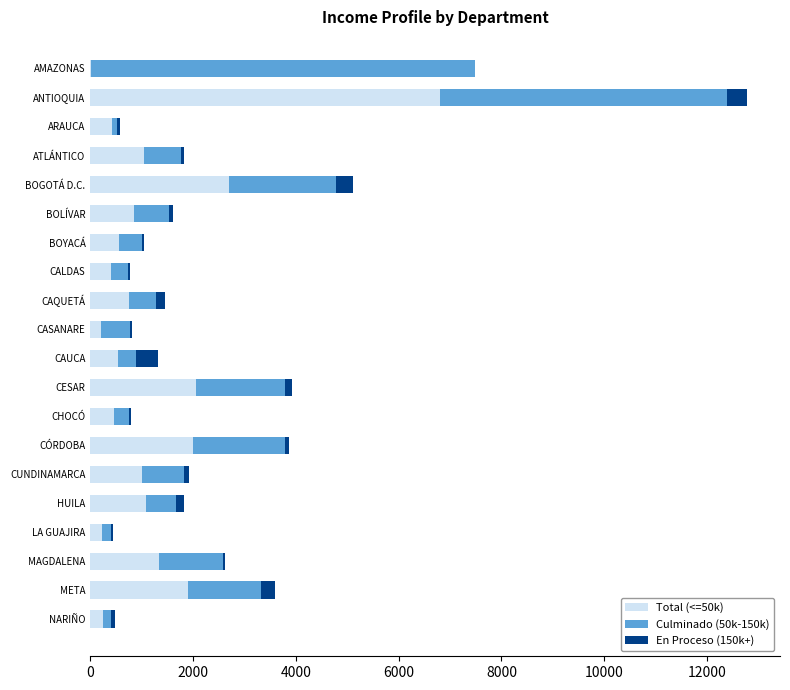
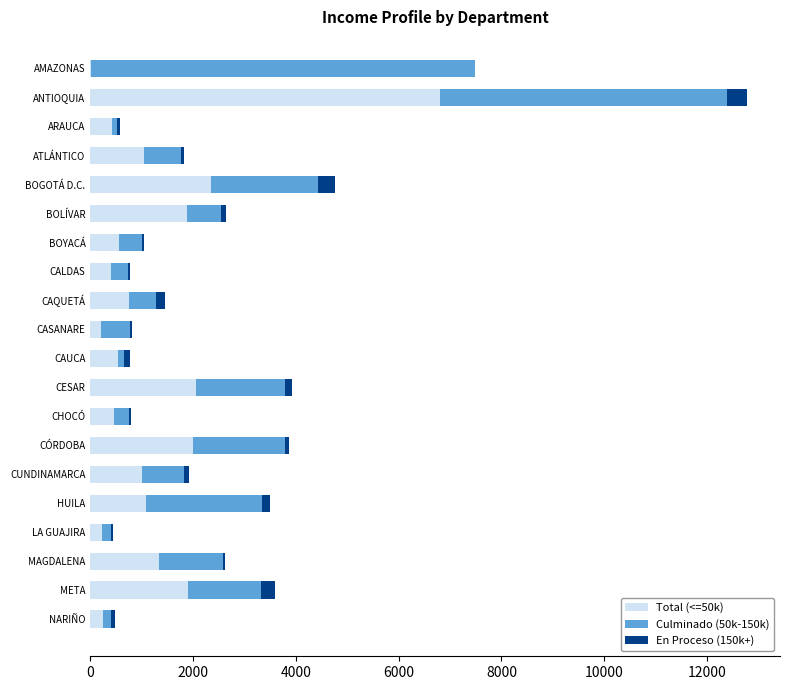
  {
    "Total (<=50k)": {
      "ANTIOQUIA": 6800,
      "ARAUCA": 400,
      "ATLÁNTICO": 1100,
-     "BOGOTÁ D.C.": 2700,
-     "BOLÍVAR": 900,
+     "BOGOTÁ D.C.": 2400,
+     "BOLÍVAR": 1900,
      "BOYACÁ": 600,
      "CALDAS": 400,
      "CAQUETÁ": 800,
      "CASANARE": 200,
      "CAUCA": 500,
      "CESAR": 2100,
      "CHOCÓ": 500,
      "CÓRDOBA": 2000,
      "CUNDINAMARCA": 1000,
      "HUILA": 1100,
      "LA GUAJIRA": 200,
      "MAGDALENA": 1300,
      "META": 1900,
      "NARIÑO": 300
    },
    "Culminado (50k-150k)": {
      "AMAZONAS": 7500,
      "ANTIOQUIA": 5600,
      "ARAUCA": 100,
      "ATLÁNTICO": 700,
      "BOGOTÁ D.C.": 2100,
      "BOLÍVAR": 700,
      "BOYACÁ": 500,
      "CALDAS": 300,
      "CAQUETÁ": 500,
      "CASANARE": 600,
-     "CAUCA": 400,
+     "CAUCA": 100,
      "CESAR": 1700,
      "CHOCÓ": 300,
      "CÓRDOBA": 1800,
      "CUNDINAMARCA": 800,
-     "HUILA": 600,
+     "HUILA": 2300,
      "LA GUAJIRA": 200,
      "MAGDALENA": 1200,
      "META": 1400,
      "NARIÑO": 100
    },
    "En Proceso (150k+)": {
      "ANTIOQUIA": 400,
      "ATLÁNTICO": 100,
      "BOGOTÁ D.C.": 300,
      "BOLÍVAR": 100,
      "CAQUETÁ": 200,
-     "CAUCA": 400,
+     "CAUCA": 100,
      "CESAR": 100,
      "CÓRDOBA": 100,
      "CUNDINAMARCA": 100,
      "HUILA": 200,
      "META": 300,
      "NARIÑO": 100
    }
  }
